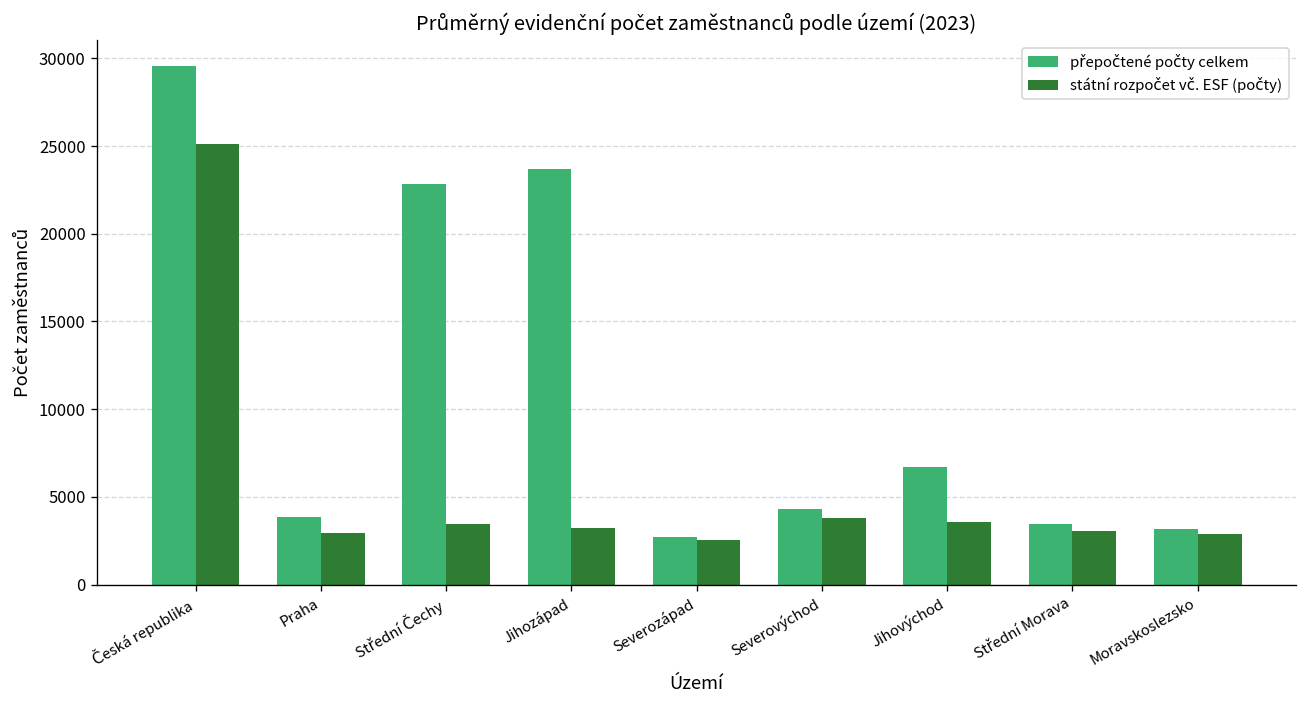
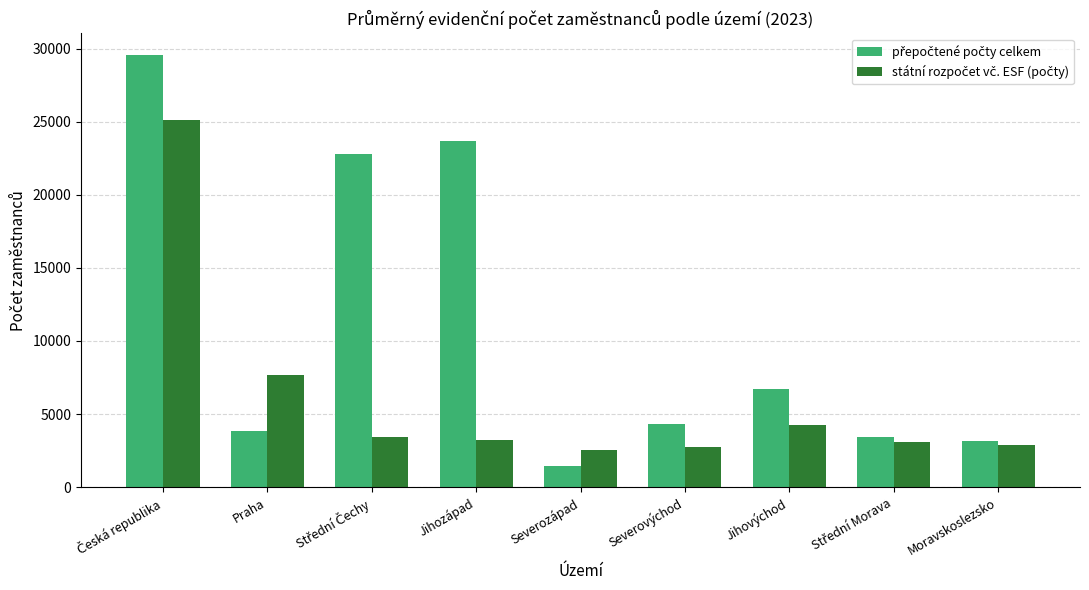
  {
    "přepočtené počty celkem": {
      "Česká republika": 29600,
      "Praha": 3800,
      "Střední Čechy": 22800,
      "Jihozápad": 23700,
-     "Severozápad": 2700,
+     "Severozápad": 1400,
      "Severovýchod": 4300,
      "Jihovýchod": 6700,
      "Střední Morava": 3400,
      "Moravskoslezsko": 3100
    },
    "státní rozpočet vč. ESF (počty)": {
      "Česká republika": 25100,
-     "Praha": 3000,
+     "Praha": 7700,
      "Střední Čechy": 3500,
      "Jihozápad": 3200,
      "Severozápad": 2500,
-     "Severovýchod": 3800,
-     "Jihovýchod": 3600,
+     "Severovýchod": 2700,
+     "Jihovýchod": 4200,
      "Střední Morava": 3100,
      "Moravskoslezsko": 2900
    }
  }
